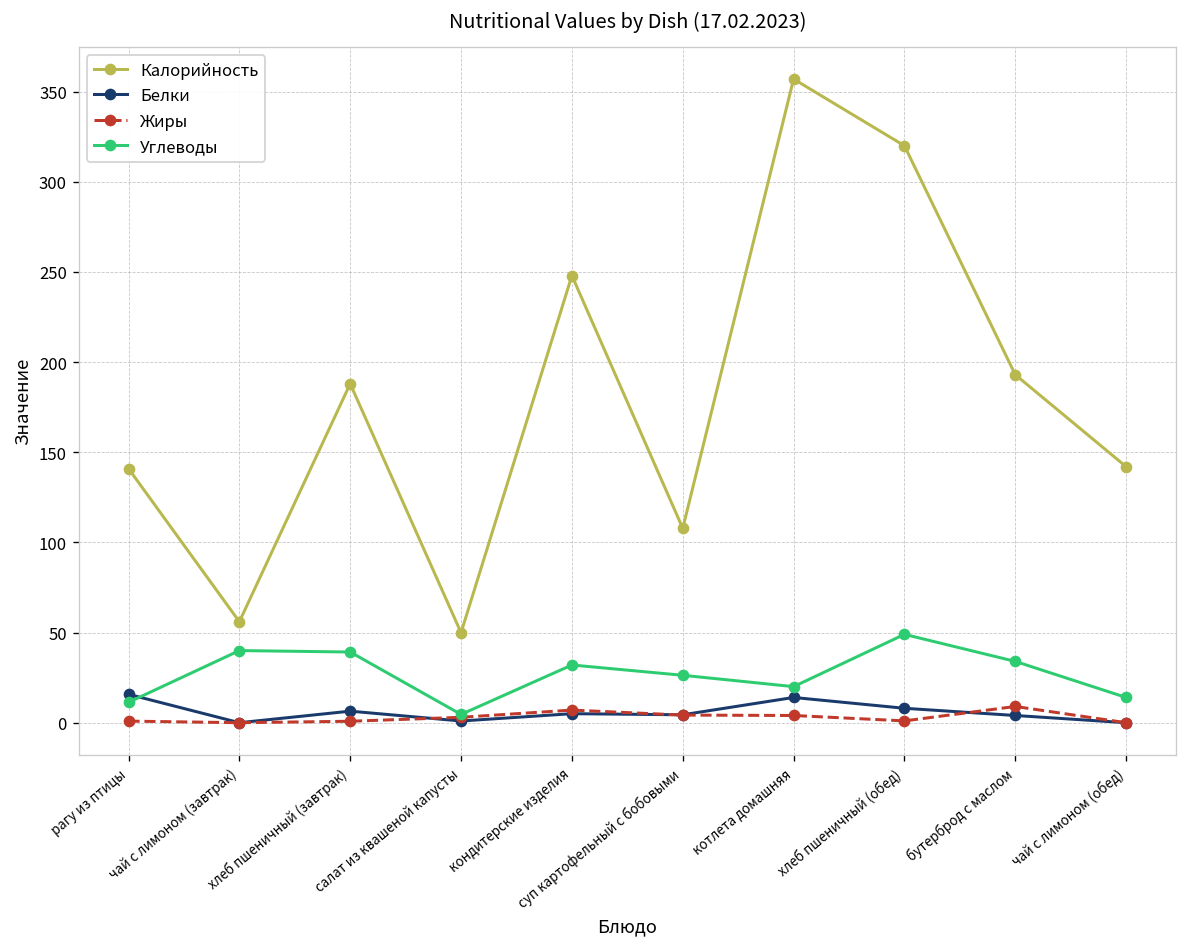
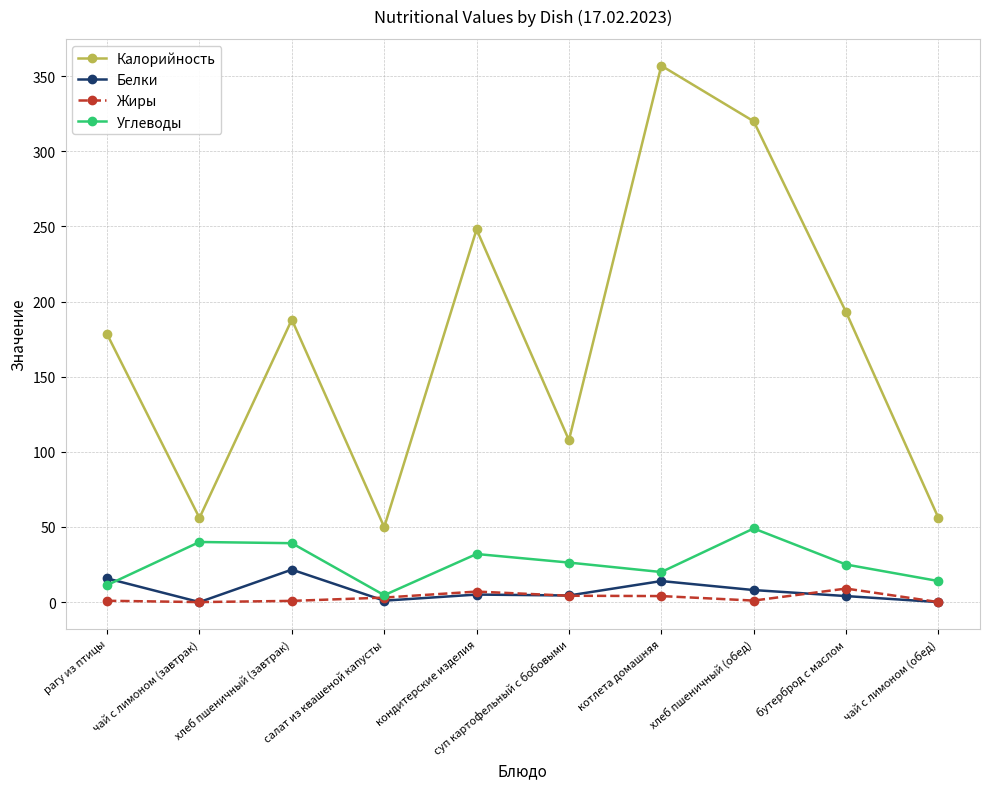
  {
    "Калорийность": {
-     "рагу из птицы": 141,
+     "рагу из птицы": 178,
      "чай с лимоном (завтрак)": 56,
      "хлеб пшеничный (завтрак)": 188,
      "салат из квашеной капусты": 50,
      "кондитерские изделия": 248,
      "суп картофельный с бобовыми": 108,
      "котлета домашняя": 357,
      "хлеб пшеничный (обед)": 320,
      "бутерброд с маслом": 193,
-     "чай с лимоном (обед)": 142
+     "чай с лимоном (обед)": 56
    },
    "Белки": {
      "рагу из птицы": 16,
-     "хлеб пшеничный (завтрак)": 6,
+     "хлеб пшеничный (завтрак)": 22,
      "салат из квашеной капусты": 1,
      "кондитерские изделия": 5,
      "котлета домашняя": 14,
      "хлеб пшеничный (обед)": 8,
      "бутерброд с маслом": 4
    },
    "Жиры": {
      "рагу из птицы": 1,
      "хлеб пшеничный (завтрак)": 1,
      "кондитерские изделия": 7,
      "котлета домашняя": 4,
      "хлеб пшеничный (обед)": 1,
      "бутерброд с маслом": 9
    },
    "Углеводы": {
      "рагу из птицы": 11,
      "чай с лимоном (завтрак)": 40,
      "хлеб пшеничный (завтрак)": 39,
      "кондитерские изделия": 32,
      "суп картофельный с бобовыми": 26,
      "котлета домашняя": 20,
      "хлеб пшеничный (обед)": 49,
-     "бутерброд с маслом": 34,
+     "бутерброд с маслом": 25,
      "чай с лимоном (обед)": 14
    }
  }
